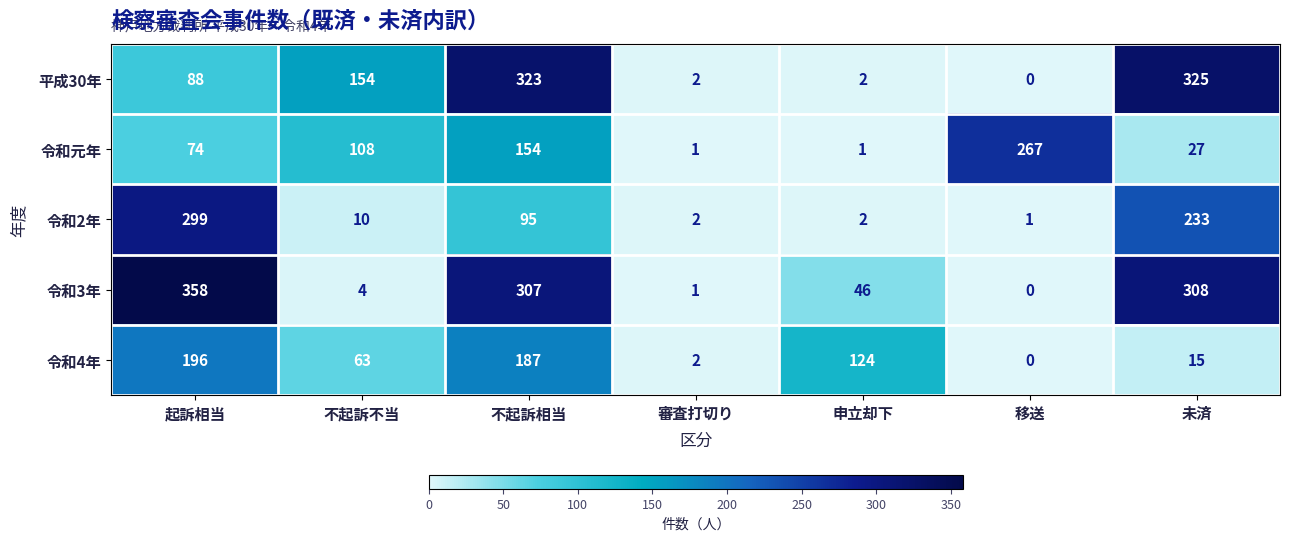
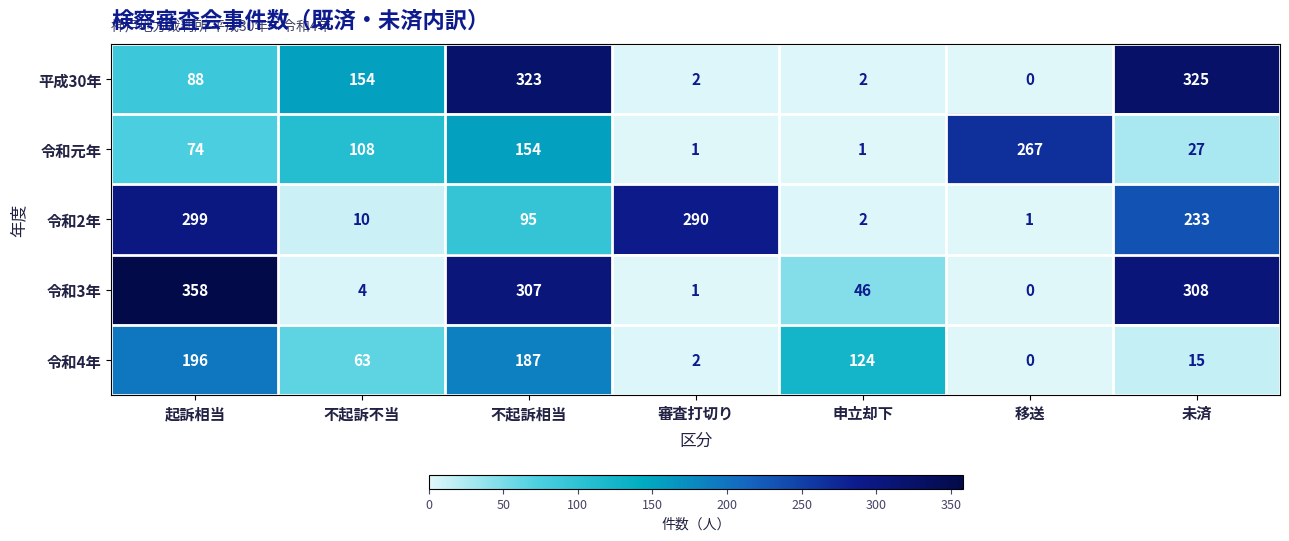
  {
    "平成30年": {
      "起訴相当": 88,
      "不起訴不当": 154,
      "不起訴相当": 323,
      "審査打切り": 2,
      "申立却下": 2,
      "移送": 0,
      "未済": 325
    },
    "令和元年": {
      "起訴相当": 74,
      "不起訴不当": 108,
      "不起訴相当": 154,
      "審査打切り": 1,
      "申立却下": 1,
      "移送": 267,
      "未済": 27
    },
    "令和2年": {
      "起訴相当": 299,
      "不起訴不当": 10,
      "不起訴相当": 95,
-     "審査打切り": 2,
+     "審査打切り": 290,
      "申立却下": 2,
      "移送": 1,
      "未済": 233
    },
    "令和3年": {
      "起訴相当": 358,
      "不起訴不当": 4,
      "不起訴相当": 307,
      "審査打切り": 1,
      "申立却下": 46,
      "移送": 0,
      "未済": 308
    },
    "令和4年": {
      "起訴相当": 196,
      "不起訴不当": 63,
      "不起訴相当": 187,
      "審査打切り": 2,
      "申立却下": 124,
      "移送": 0,
      "未済": 15
    }
  }
